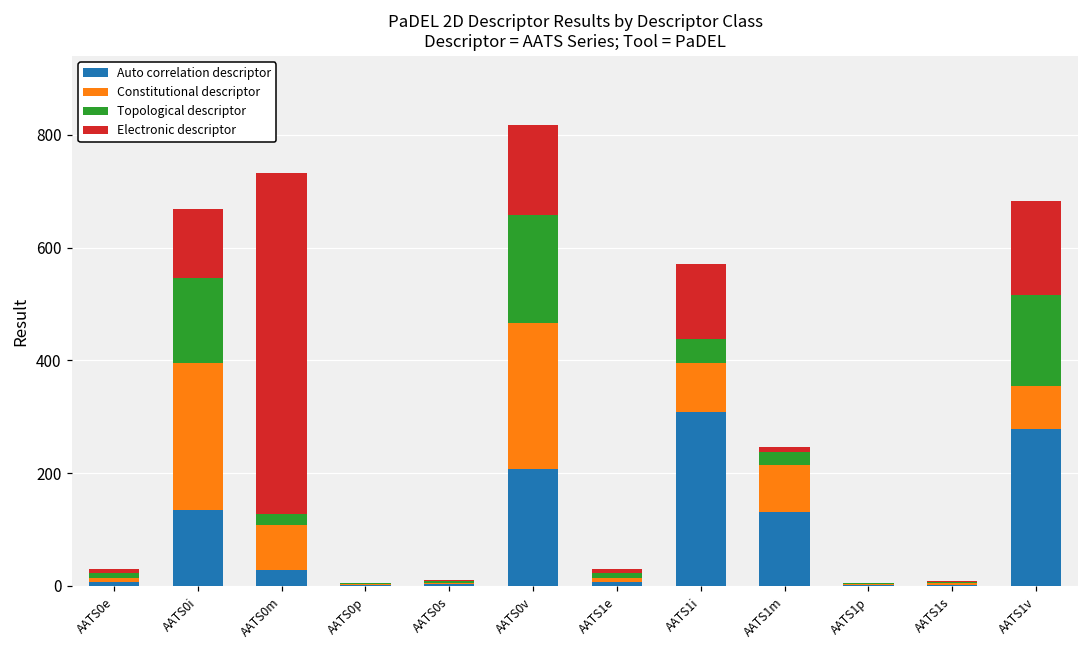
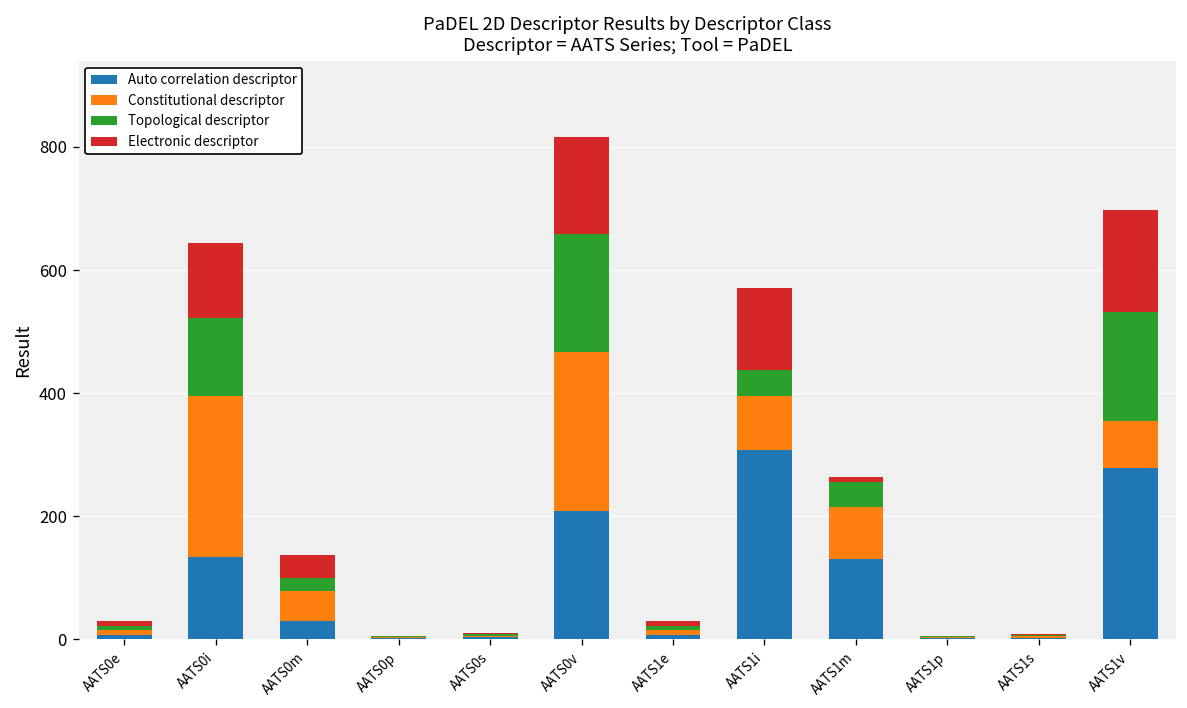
  {
    "Auto correlation descriptor": {
      "AATS0e": 10,
      "AATS0i": 130,
      "AATS0m": 30,
      "AATS0v": 210,
      "AATS1e": 10,
      "AATS1i": 310,
      "AATS1m": 130,
      "AATS1v": 280
    },
    "Constitutional descriptor": {
      "AATS0e": 10,
      "AATS0i": 260,
-     "AATS0m": 80,
+     "AATS0m": 50,
      "AATS0v": 260,
      "AATS1e": 10,
      "AATS1i": 90,
      "AATS1m": 80,
      "AATS1v": 80
    },
    "Topological descriptor": {
      "AATS0e": 10,
-     "AATS0i": 150,
+     "AATS0i": 130,
      "AATS0m": 20,
      "AATS0v": 190,
      "AATS1e": 10,
      "AATS1i": 40,
-     "AATS1m": 20,
-     "AATS1v": 160
+     "AATS1m": 40,
+     "AATS1v": 180
    },
    "Electronic descriptor": {
      "AATS0e": 10,
      "AATS0i": 120,
-     "AATS0m": 600,
+     "AATS0m": 40,
      "AATS0v": 160,
      "AATS1e": 10,
      "AATS1i": 130,
      "AATS1m": 10,
      "AATS1v": 170
    }
  }
